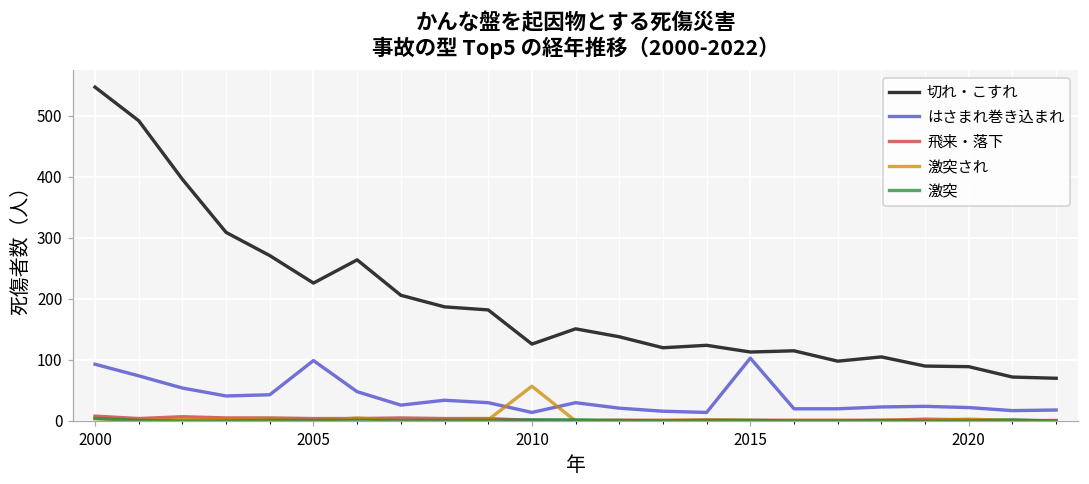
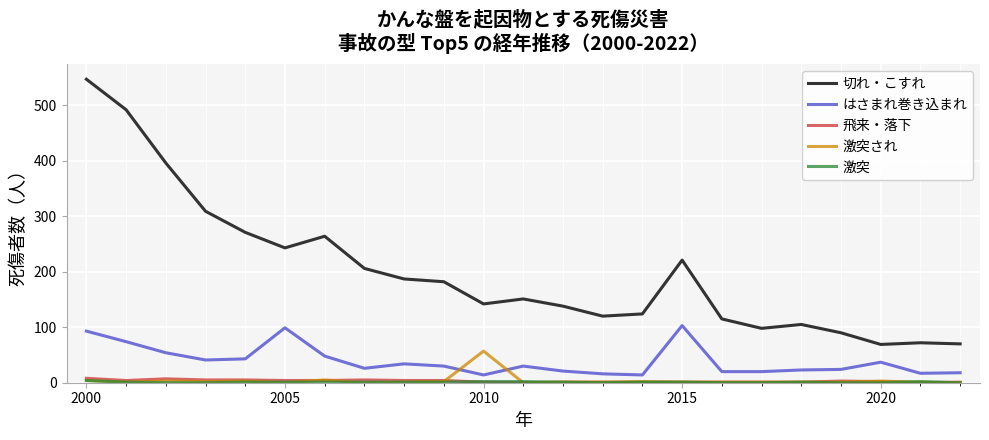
  {
    "切れ・こすれ": {
      "2000": 550,
-     "2005": 230,
-     "2010": 130,
-     "2015": 110,
-     "2020": 90
+     "2005": 240,
+     "2010": 140,
+     "2015": 220,
+     "2020": 70
    },
    "はさまれ巻き込まれ": {
      "2000": 90,
      "2005": 100,
      "2010": 10,
      "2015": 100,
-     "2020": 20
+     "2020": 40
    },
    "激突され": {
      "2010": 60
    }
  }
